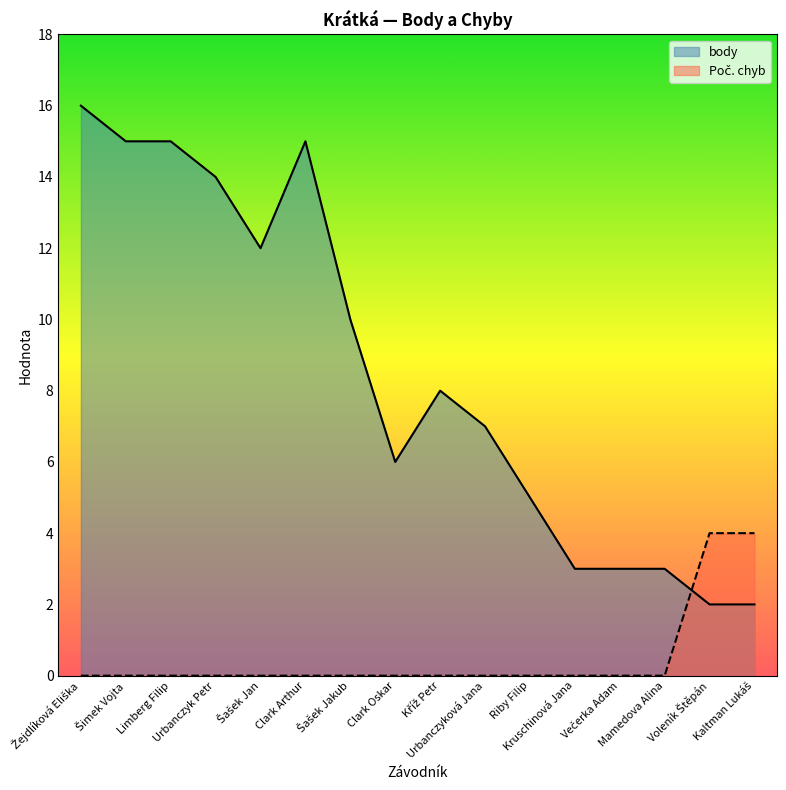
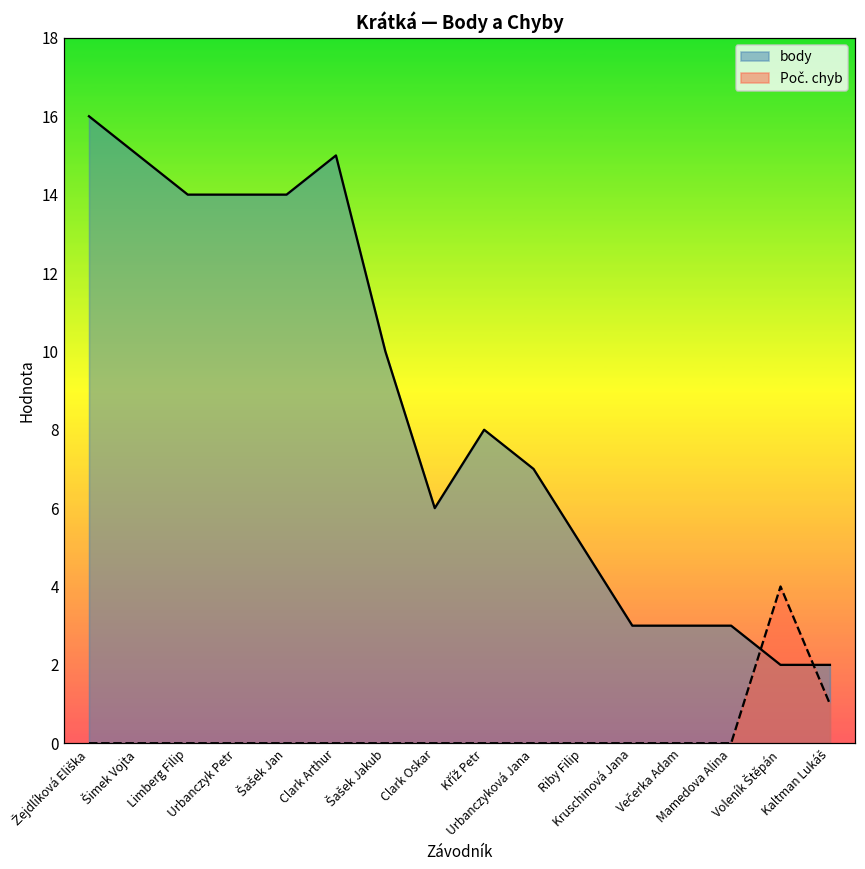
  {
    "body": {
      "Žejdlíková Eliška": 16,
      "Šimek Vojta": 15,
-     "Limberg Filip": 15,
+     "Limberg Filip": 14,
      "Urbanczyk Petr": 14,
-     "Šašek Jan": 12,
+     "Šašek Jan": 14,
      "Clark Arthur": 15,
      "Šašek Jakub": 10,
      "Clark Oskar": 6,
      "Kříž Petr": 8,
      "Urbanczyková Jana": 7,
      "Riby Filip": 5,
      "Kruschinová Jana": 3,
      "Večerka Adam": 3,
      "Mamedova Alina": 3,
      "Voleník Štěpán": 2,
      "Kaltman Lukáš": 2
    },
    "Poč. chyb": {
      "Žejdlíková Eliška": 0,
      "Šimek Vojta": 0,
      "Limberg Filip": 0,
      "Urbanczyk Petr": 0,
      "Šašek Jan": 0,
      "Clark Arthur": 0,
      "Šašek Jakub": 0,
      "Clark Oskar": 0,
      "Kříž Petr": 0,
      "Urbanczyková Jana": 0,
      "Riby Filip": 0,
      "Kruschinová Jana": 0,
      "Večerka Adam": 0,
      "Mamedova Alina": 0,
      "Voleník Štěpán": 4,
-     "Kaltman Lukáš": 4
+     "Kaltman Lukáš": 1
    }
  }
